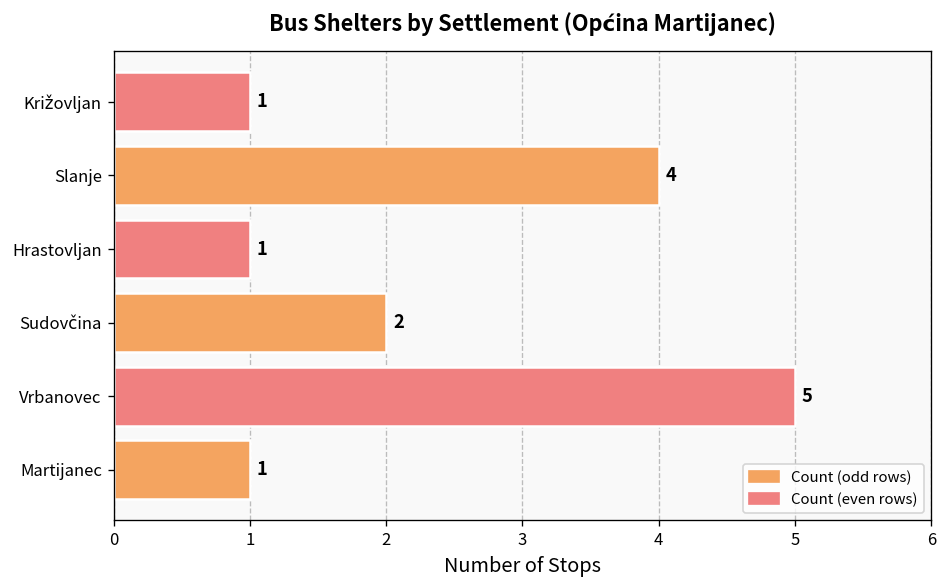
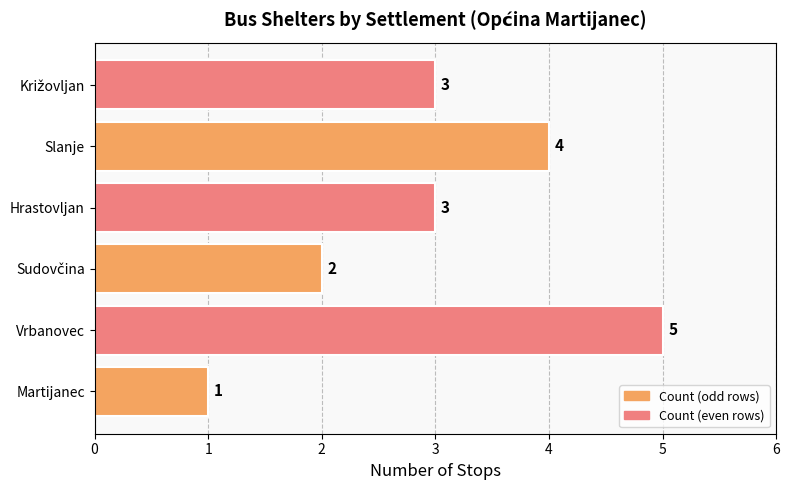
  {
-   "Križovljan": 1,
+   "Križovljan": 3,
    "Slanje": 4,
-   "Hrastovljan": 1,
+   "Hrastovljan": 3,
    "Sudovčina": 2,
    "Vrbanovec": 5,
    "Martijanec": 1
  }
